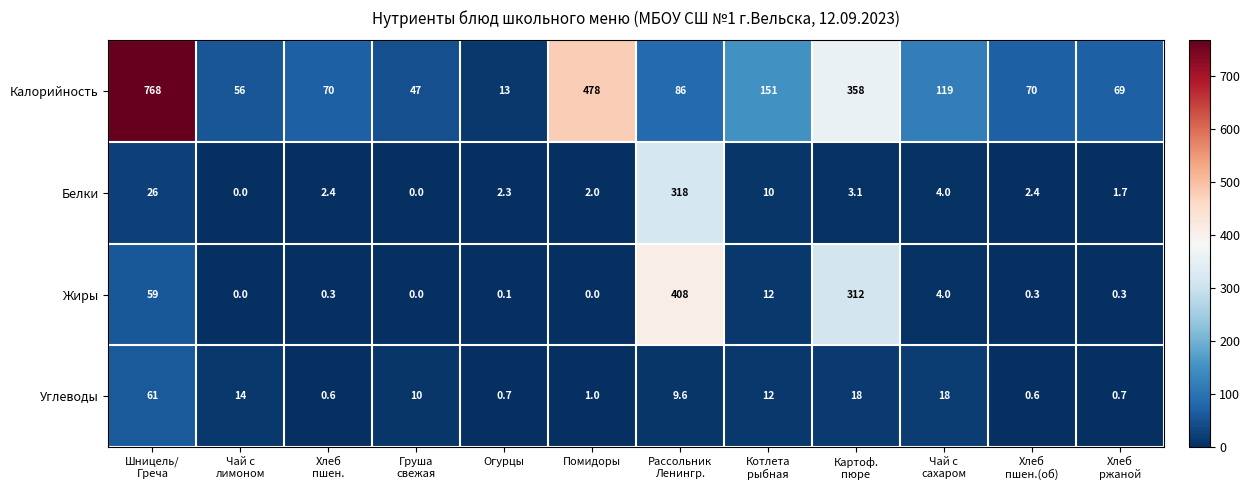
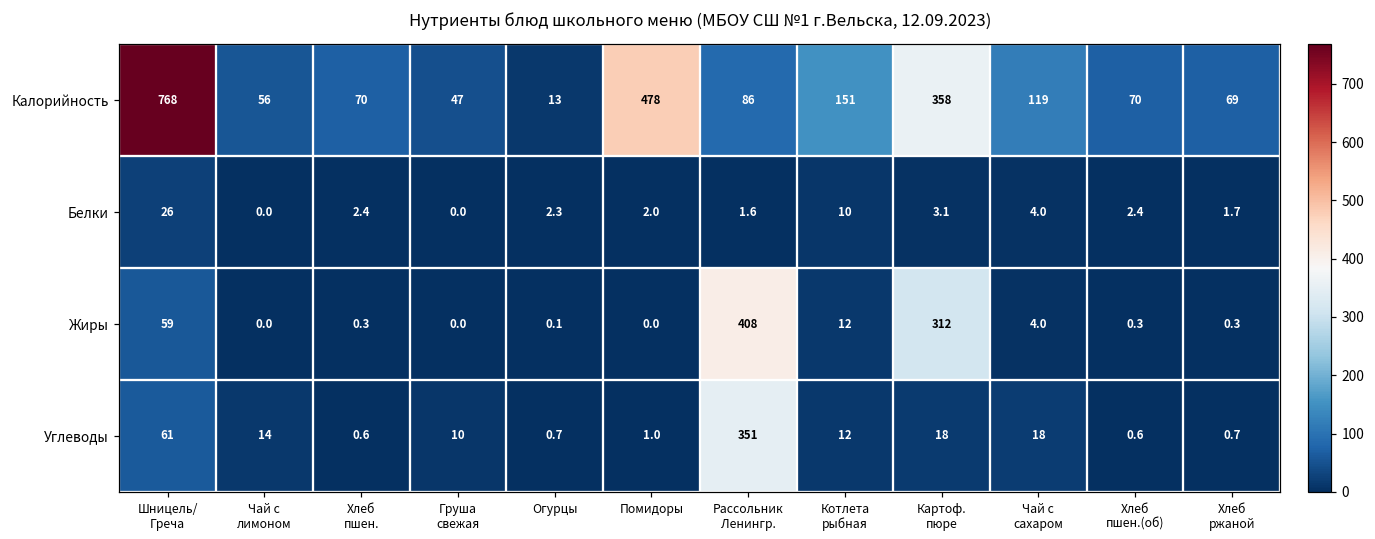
  {
    "Калорийность": {
      "Шницель/ Греча": 768,
      "Чай с лимоном": 56,
      "Хлеб пшен.": 70,
      "Груша свежая": 47,
      "Огурцы": 13,
      "Помидоры": 478,
      "Рассольник Ленингр.": 86,
      "Котлета рыбная": 151,
      "Картоф. пюре": 358,
      "Чай с сахаром": 119,
      "Хлеб пшен.(об)": 70,
      "Хлеб ржаной": 69
    },
    "Белки": {
      "Шницель/ Греча": 26,
      "Чай с лимоном": 0.0,
      "Хлеб пшен.": 2.4,
      "Груша свежая": 0.0,
      "Огурцы": 2.3,
      "Помидоры": 2.0,
-     "Рассольник Ленингр.": 318,
+     "Рассольник Ленингр.": 1.6,
      "Котлета рыбная": 10,
      "Картоф. пюре": 3.1,
      "Чай с сахаром": 4.0,
      "Хлеб пшен.(об)": 2.4,
      "Хлеб ржаной": 1.7
    },
    "Жиры": {
      "Шницель/ Греча": 59,
      "Чай с лимоном": 0.0,
      "Хлеб пшен.": 0.3,
      "Груша свежая": 0.0,
      "Огурцы": 0.1,
      "Помидоры": 0.0,
      "Рассольник Ленингр.": 408,
      "Котлета рыбная": 12,
      "Картоф. пюре": 312,
      "Чай с сахаром": 4.0,
      "Хлеб пшен.(об)": 0.3,
      "Хлеб ржаной": 0.3
    },
    "Углеводы": {
      "Шницель/ Греча": 61,
      "Чай с лимоном": 14,
      "Хлеб пшен.": 0.6,
      "Груша свежая": 10,
      "Огурцы": 0.7,
      "Помидоры": 1.0,
-     "Рассольник Ленингр.": 9.6,
+     "Рассольник Ленингр.": 351,
      "Котлета рыбная": 12,
      "Картоф. пюре": 18,
      "Чай с сахаром": 18,
      "Хлеб пшен.(об)": 0.6,
      "Хлеб ржаной": 0.7
    }
  }
